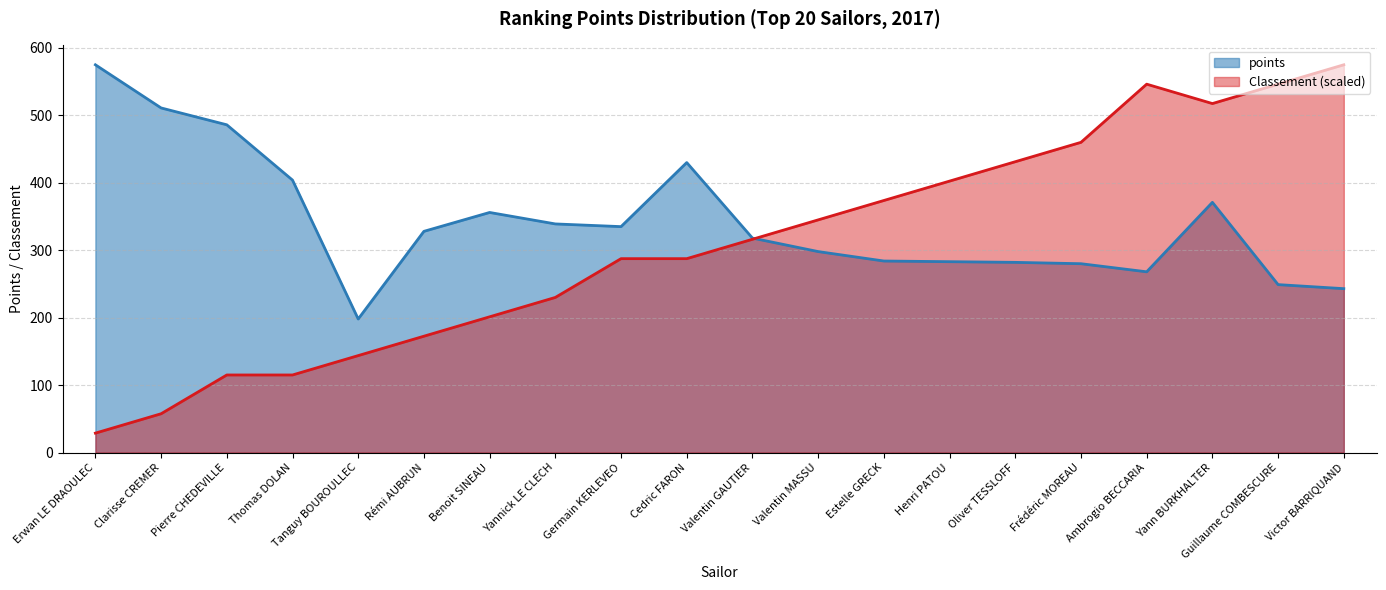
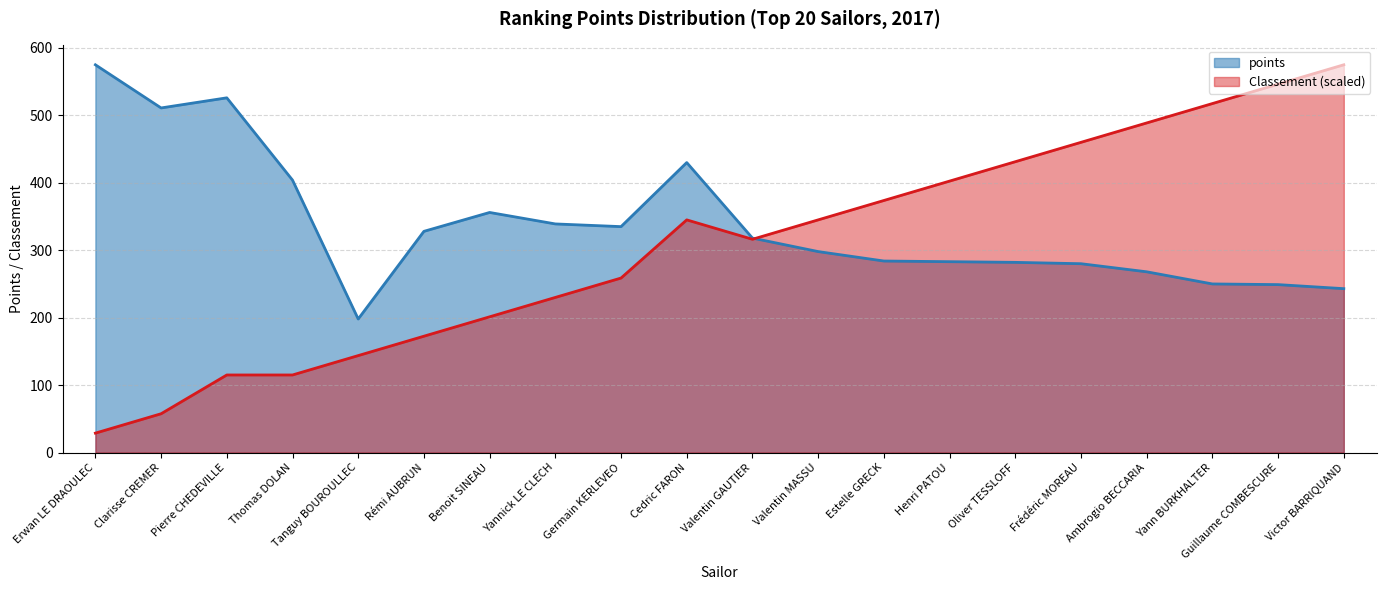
  {
    "points": {
      "Erwan LE DRAOULEC": 580,
      "Clarisse CREMER": 510,
-     "Pierre CHEDEVILLE": 490,
+     "Pierre CHEDEVILLE": 530,
      "Thomas DOLAN": 400,
      "Tanguy BOUROULLEC": 200,
      "Rémi AUBRUN": 330,
      "Benoit SINEAU": 360,
      "Yannick LE CLECH": 340,
      "Germain KERLEVEO": 340,
      "Cedric FARON": 430,
      "Valentin MASSU": 300,
      "Estelle GRECK": 280,
      "Henri PATOU": 280,
      "Oliver TESSLOFF": 280,
      "Frédéric MOREAU": 280,
      "Ambrogio BECCARIA": 270,
-     "Yann BURKHALTER": 370,
+     "Yann BURKHALTER": 250,
      "Guillaume COMBESCURE": 250,
      "Victor BARRIQUAND": 240
    },
    "Classement (scaled)": {
      "Erwan LE DRAOULEC": 30,
      "Clarisse CREMER": 60,
      "Pierre CHEDEVILLE": 120,
      "Thomas DOLAN": 120,
      "Tanguy BOUROULLEC": 140,
      "Rémi AUBRUN": 170,
      "Benoit SINEAU": 200,
      "Yannick LE CLECH": 230,
-     "Germain KERLEVEO": 290,
-     "Cedric FARON": 290,
+     "Germain KERLEVEO": 260,
+     "Cedric FARON": 350,
      "Valentin MASSU": 350,
      "Estelle GRECK": 370,
      "Henri PATOU": 400,
      "Oliver TESSLOFF": 430,
      "Frédéric MOREAU": 460,
-     "Ambrogio BECCARIA": 550,
+     "Ambrogio BECCARIA": 490,
      "Yann BURKHALTER": 520
    }
  }
